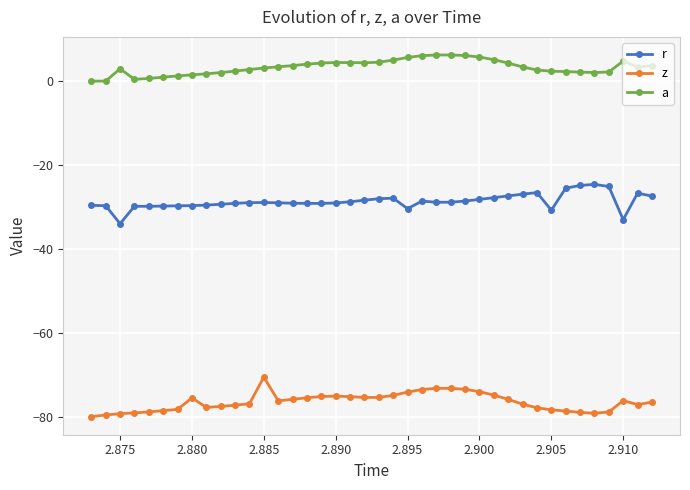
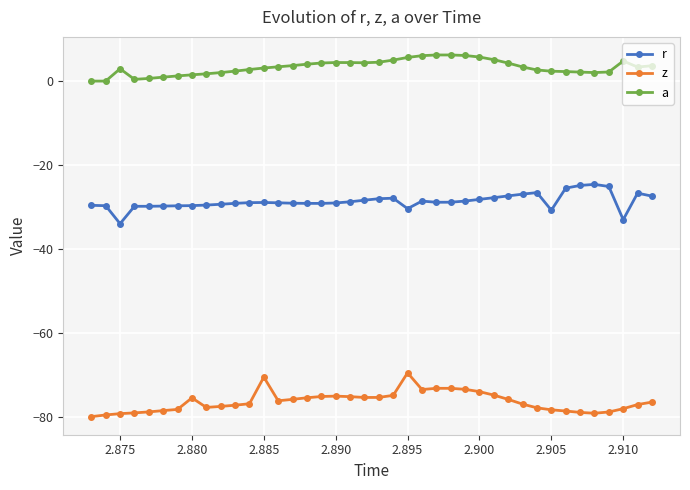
  {
    "r": {
      "2.875": -34,
      "2.880": -30,
      "2.885": -29,
      "2.890": -29,
      "2.895": -30,
      "2.900": -28,
      "2.905": -31,
      "2.910": -33
    },
    "z": {
      "2.875": -79,
      "2.880": -76,
      "2.885": -71,
      "2.890": -75,
-     "2.895": -74,
+     "2.895": -70,
      "2.900": -74,
      "2.905": -78,
-     "2.910": -76
+     "2.910": -78
    },
    "a": {
      "2.875": 3,
      "2.880": 1,
      "2.885": 3,
      "2.890": 4,
      "2.895": 6,
      "2.900": 6,
      "2.905": 2
    }
  }
